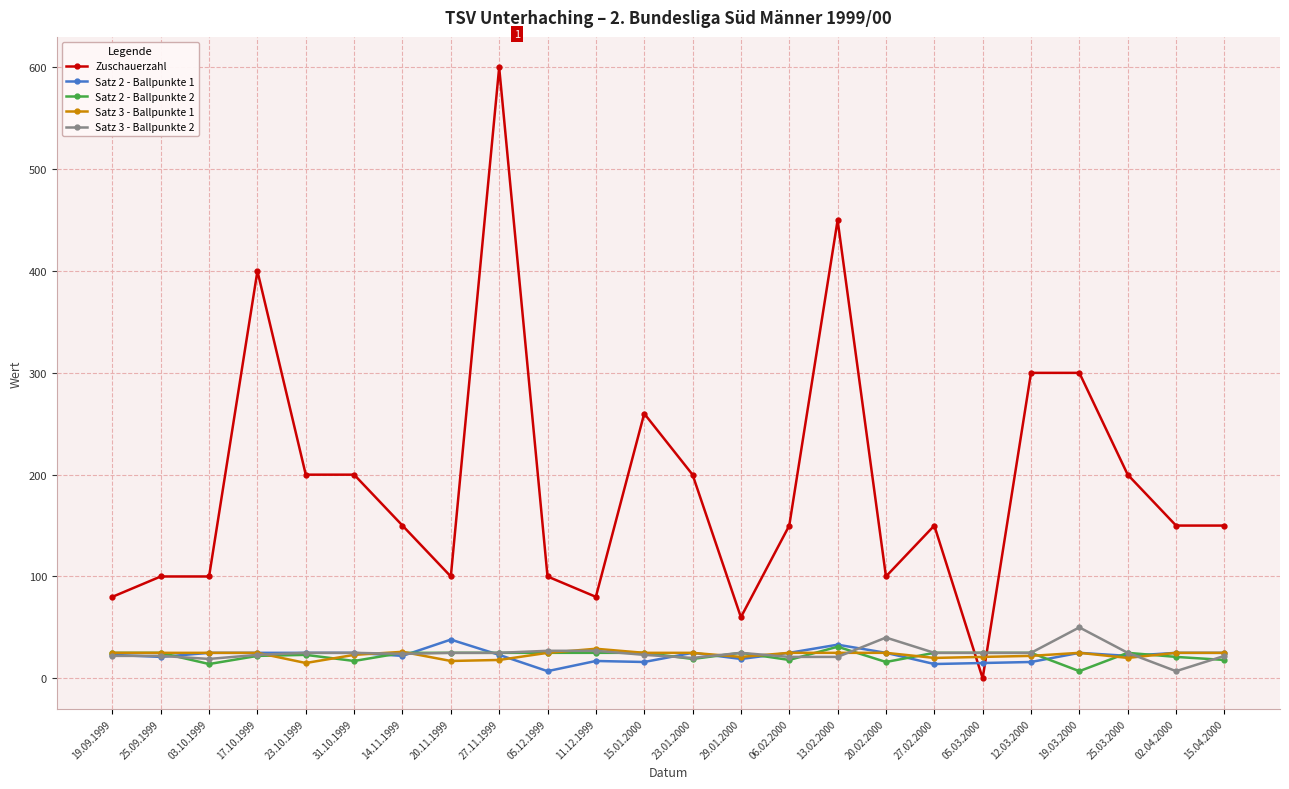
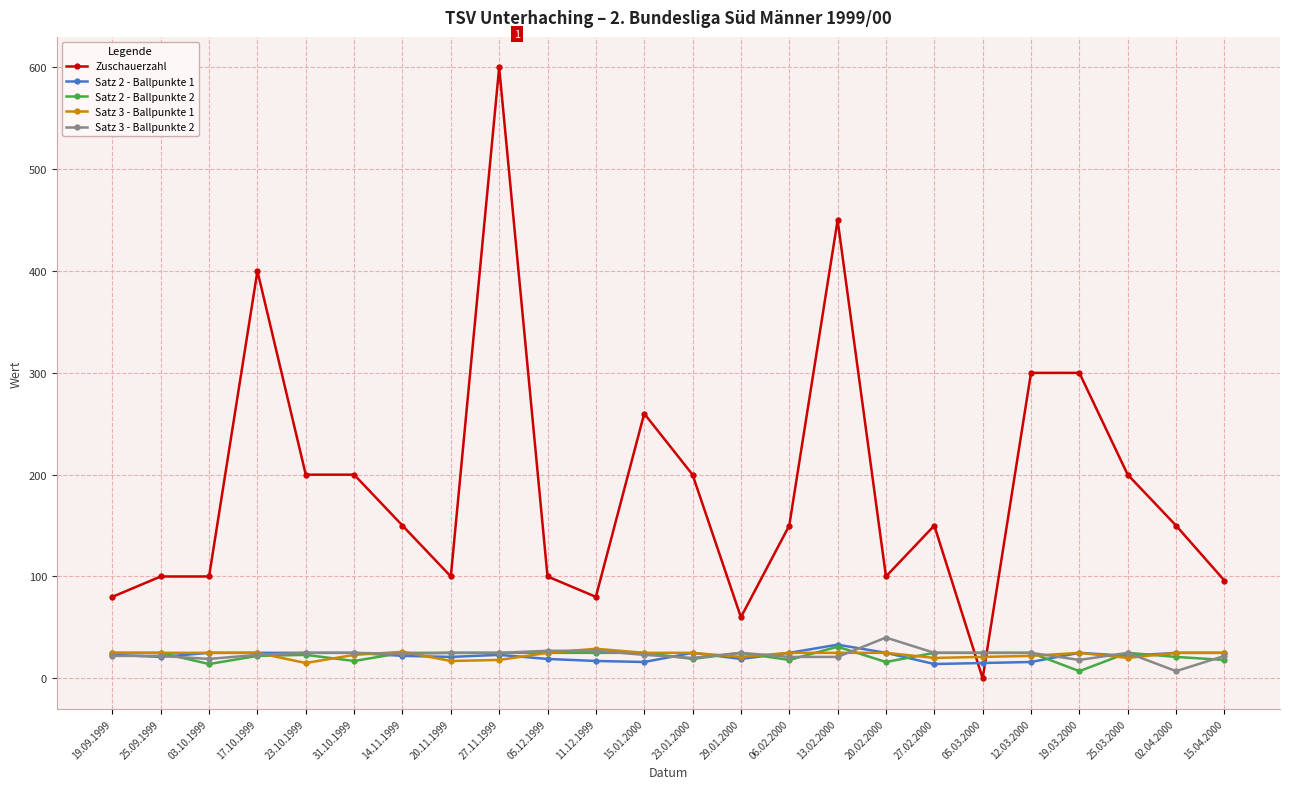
  {
    "Zuschauerzahl": {
      "19.09.1999": 80,
      "25.09.1999": 100,
      "03.10.1999": 100,
      "17.10.1999": 400,
      "23.10.1999": 200,
      "31.10.1999": 200,
      "14.11.1999": 150,
      "20.11.1999": 100,
      "27.11.1999": 600,
      "05.12.1999": 100,
      "11.12.1999": 80,
      "15.01.2000": 260,
      "23.01.2000": 200,
      "29.01.2000": 60,
      "06.02.2000": 150,
      "13.02.2000": 450,
      "20.02.2000": 100,
      "27.02.2000": 150,
      "05.03.2000": 0,
      "12.03.2000": 300,
      "19.03.2000": 300,
      "25.03.2000": 200,
      "02.04.2000": 150,
-     "15.04.2000": 150
+     "15.04.2000": 96
    },
    "Satz 2 - Ballpunkte 1": {
-     "20.11.1999": 38,
-     "05.12.1999": 7,
+     "20.11.1999": 21,
+     "05.12.1999": 19,
      "11.12.1999": 17,
      "15.01.2000": 16,
      "27.02.2000": 14,
      "05.03.2000": 15,
      "12.03.2000": 16
    },
    "Satz 2 - Ballpunkte 2": {
      "03.10.1999": 14,
      "31.10.1999": 17,
      "06.02.2000": 18,
      "20.02.2000": 16,
      "19.03.2000": 7,
      "02.04.2000": 21,
      "15.04.2000": 18
    },
    "Satz 3 - Ballpunkte 1": {
      "23.10.1999": 15,
      "20.11.1999": 17,
      "27.11.1999": 18,
      "13.02.2000": 25,
      "27.02.2000": 20,
      "05.03.2000": 21,
      "12.03.2000": 22
    },
    "Satz 3 - Ballpunkte 2": {
      "03.10.1999": 19,
      "06.02.2000": 21,
      "13.02.2000": 21,
      "20.02.2000": 40,
-     "19.03.2000": 50,
+     "19.03.2000": 18,
      "02.04.2000": 7,
      "15.04.2000": 22
    }
  }
